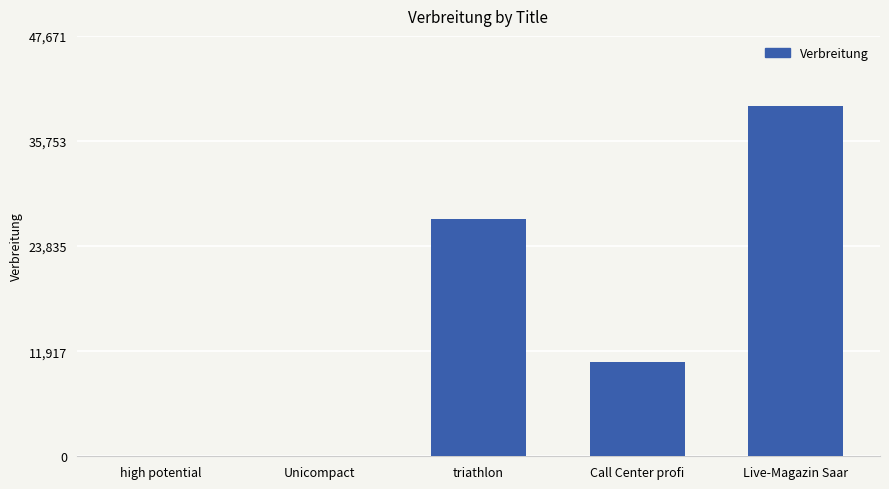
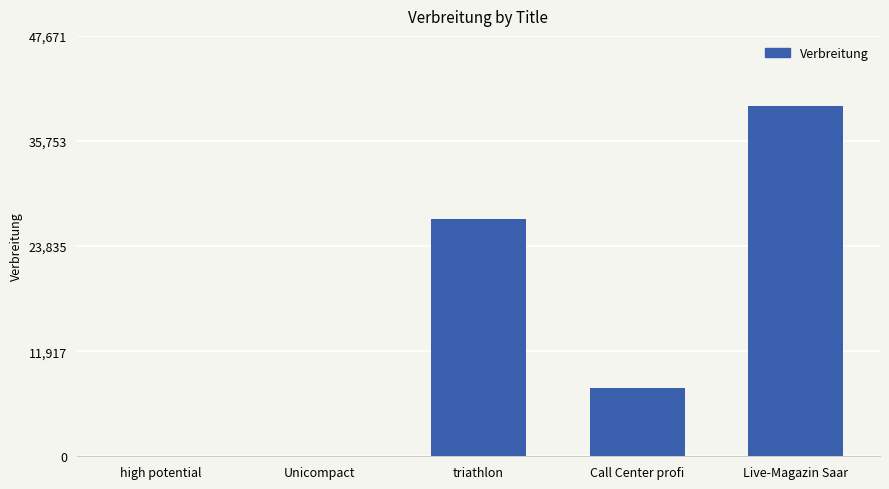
  {
    "high potential": "0",
    "Unicompact": "0",
    "triathlon": "27,000",
-   "Call Center profi": "11,000",
+   "Call Center profi": "8,000",
    "Live-Magazin Saar": "40,000"
  }
